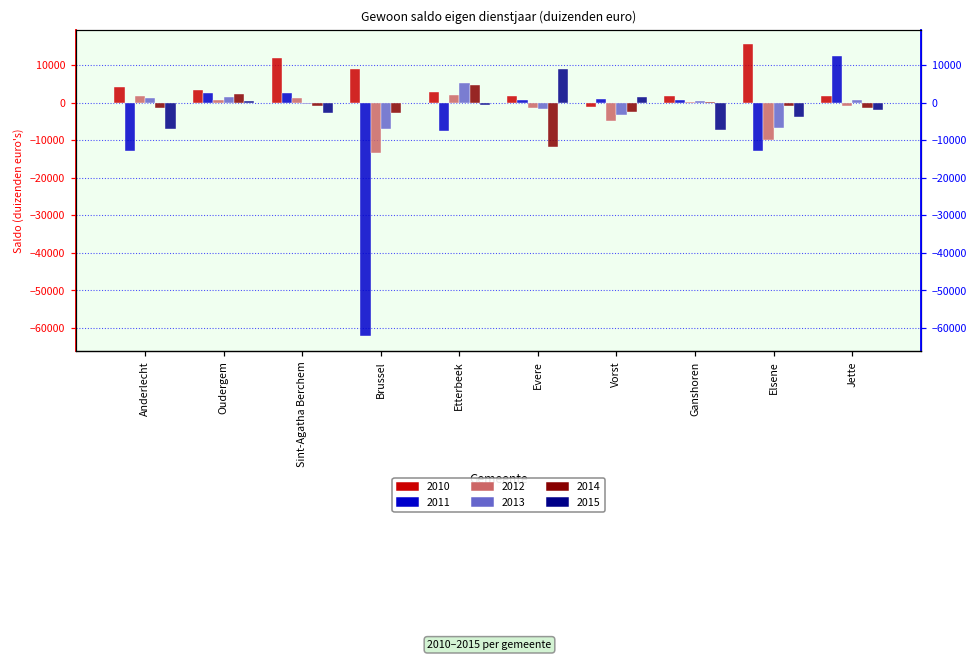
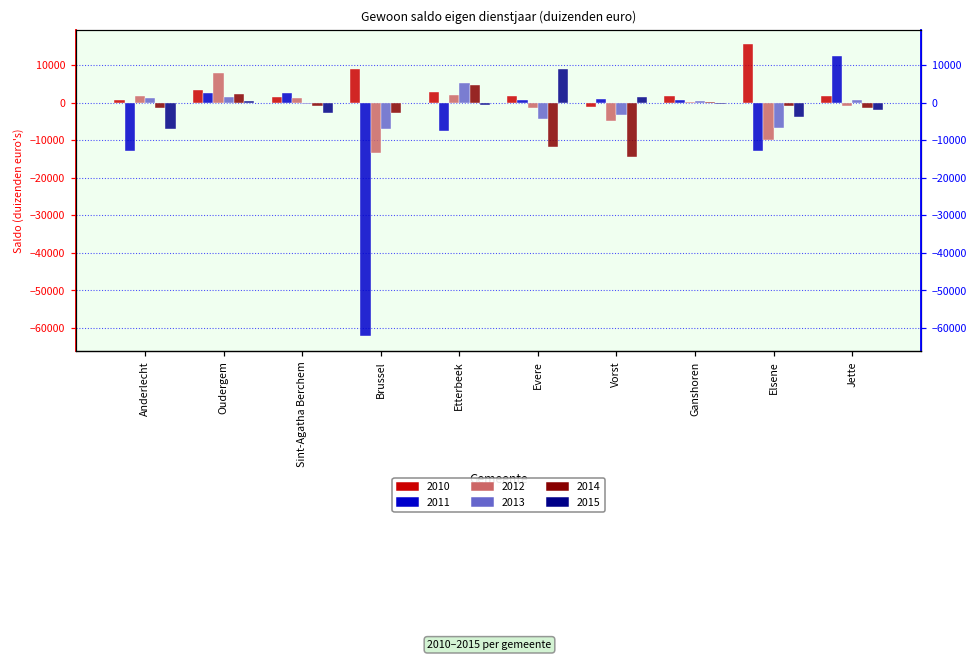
  {
    "2010": {
-     "Anderlecht": 4000,
+     "Anderlecht": 1000,
      "Oudergem": 4000,
-     "Sint-Agatha Berchem": 12000,
+     "Sint-Agatha Berchem": 2000,
      "Brussel": 9000,
      "Etterbeek": 3000,
      "Evere": 2000,
      "Vorst": -1000,
      "Ganshoren": 2000,
      "Elsene": 16000,
      "Jette": 2000
    },
    "2011": {
      "Anderlecht": -13000,
      "Oudergem": 3000,
      "Sint-Agatha Berchem": 3000,
      "Brussel": -62000,
      "Etterbeek": -8000,
      "Evere": 1000,
      "Vorst": 1000,
      "Elsene": -13000,
      "Jette": 12000
    },
    "2012": {
      "Anderlecht": 2000,
-     "Oudergem": 1000,
+     "Oudergem": 8000,
      "Sint-Agatha Berchem": 1000,
      "Brussel": -13000,
      "Etterbeek": 2000,
      "Evere": -1000,
      "Vorst": -5000,
      "Elsene": -10000,
      "Jette": -1000
    },
    "2013": {
      "Anderlecht": 1000,
      "Oudergem": 1000,
      "Brussel": -7000,
      "Etterbeek": 5000,
-     "Evere": -2000,
+     "Evere": -4000,
      "Vorst": -3000,
      "Elsene": -7000
    },
    "2014": {
      "Anderlecht": -1000,
      "Oudergem": 2000,
      "Sint-Agatha Berchem": -1000,
      "Brussel": -3000,
      "Etterbeek": 5000,
      "Evere": -12000,
-     "Vorst": -2000,
+     "Vorst": -14000,
      "Elsene": -1000,
      "Jette": -2000
    },
    "2015": {
      "Anderlecht": -7000,
      "Sint-Agatha Berchem": -3000,
      "Evere": 9000,
      "Vorst": 2000,
-     "Ganshoren": -7000,
+     "Ganshoren": 0,
      "Elsene": -4000,
      "Jette": -2000
    }
  }
